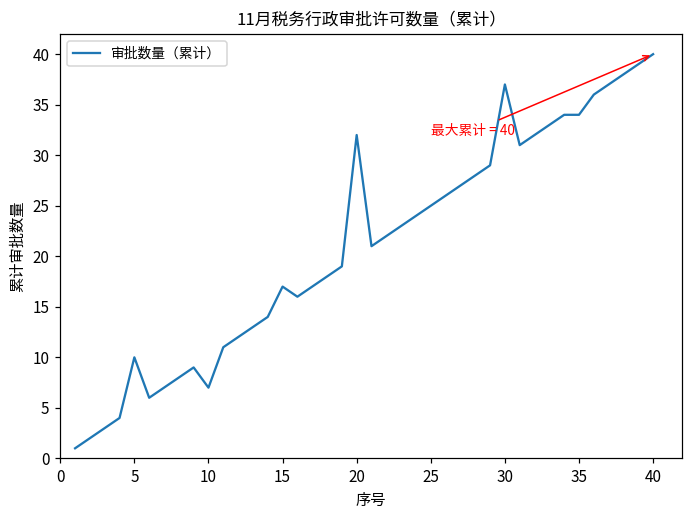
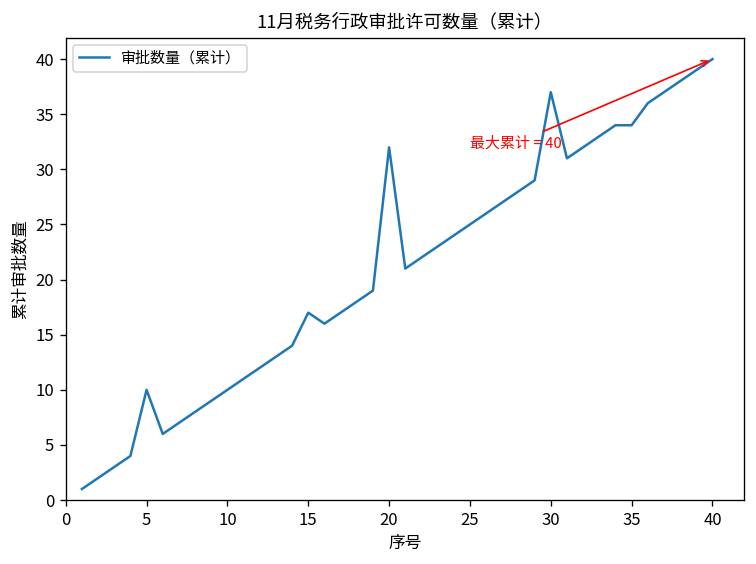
  {
    "5": 10,
-   "10": 7,
+   "10": 10,
    "15": 17,
    "20": 32,
    "25": 25,
    "40": 40
  }
